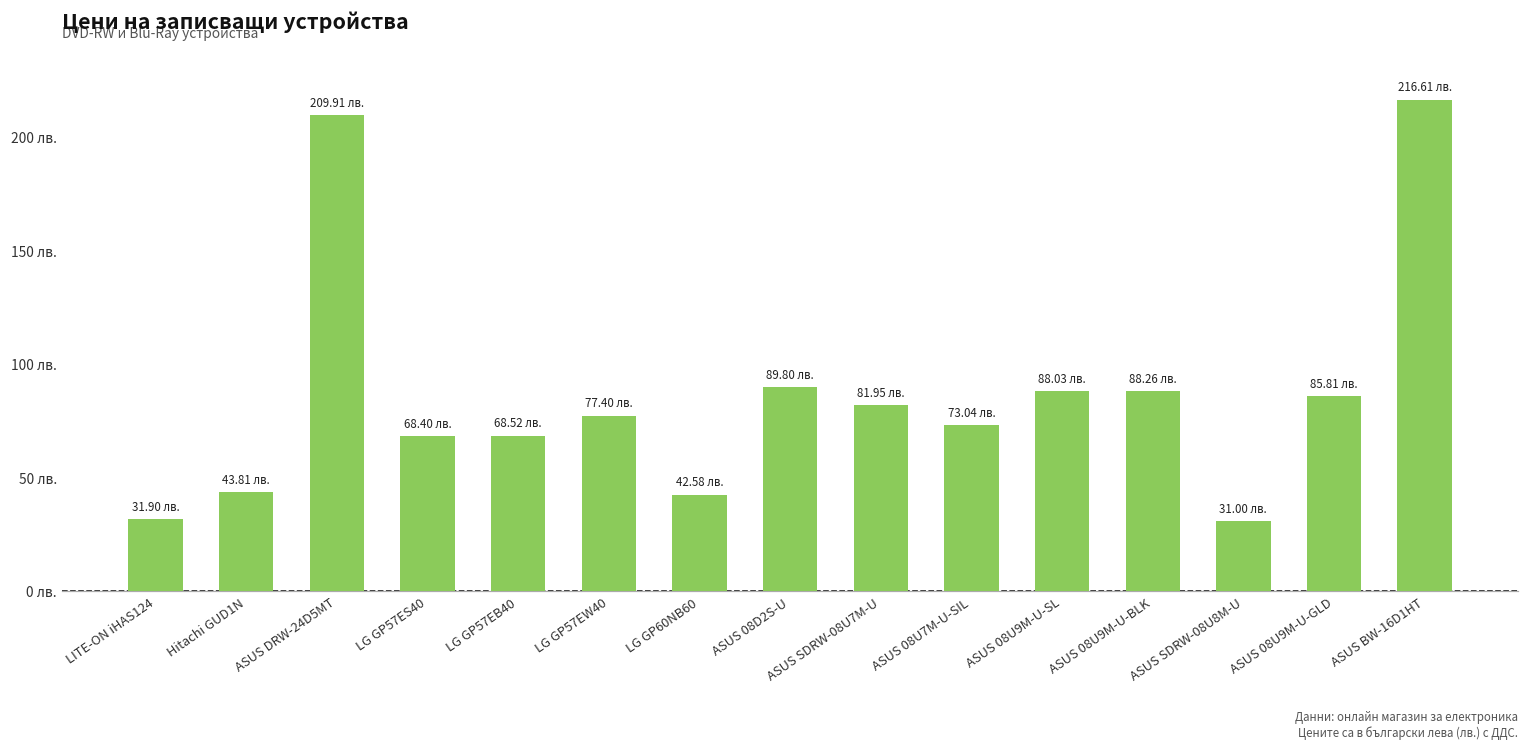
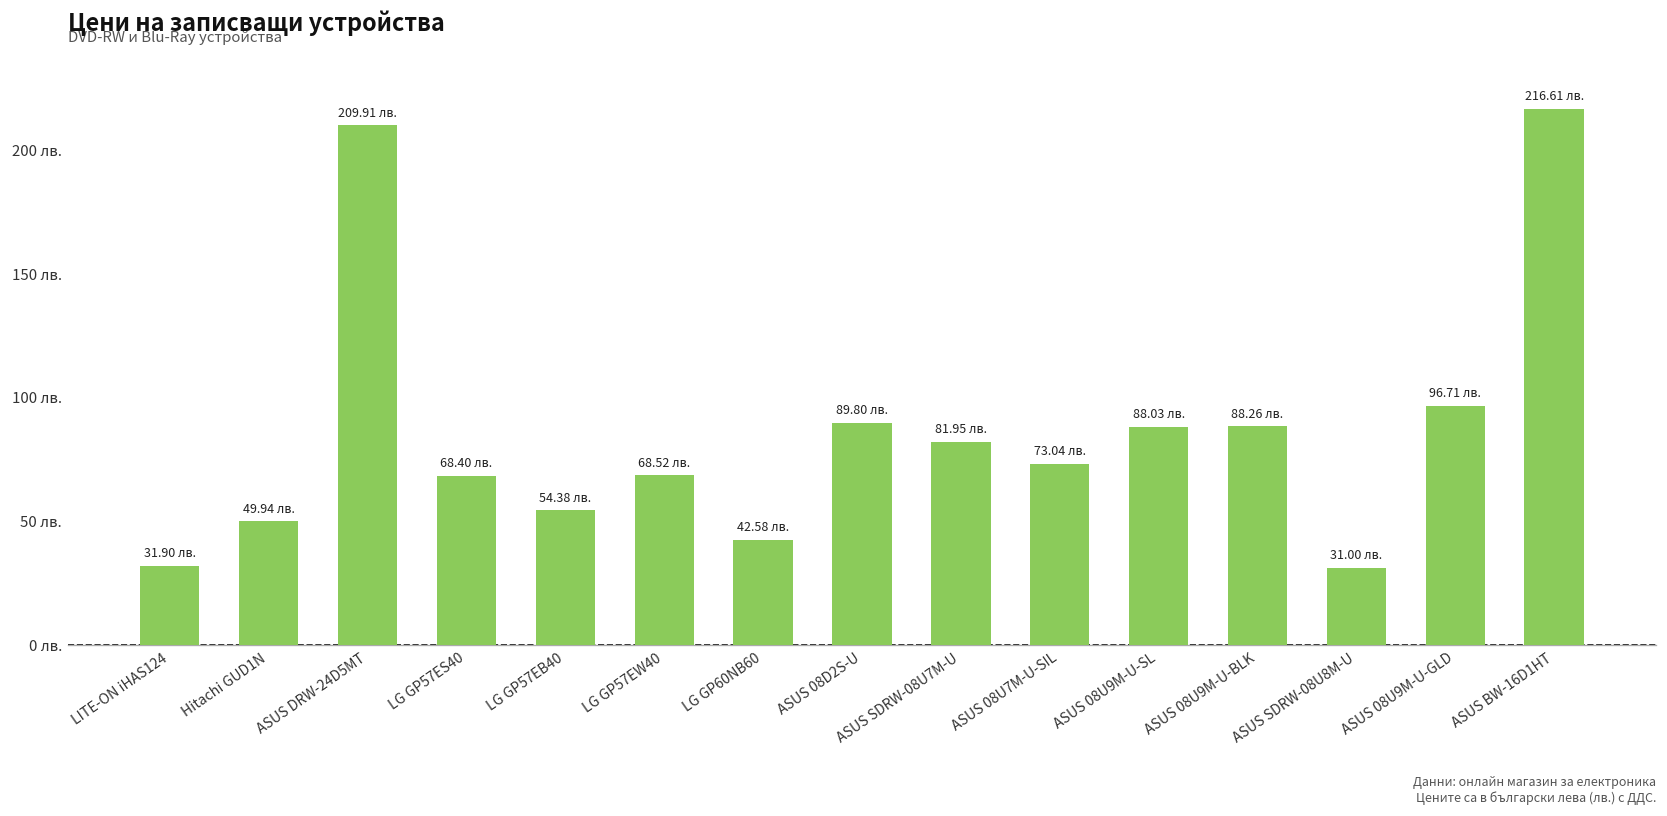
  {
    "LITE-ON iHAS124": 31.90,
-   "Hitachi GUD1N": 43.81,
+   "Hitachi GUD1N": 49.94,
    "ASUS DRW-24D5MT": 209.91,
    "LG GP57ES40": 68.40,
-   "LG GP57EB40": 68.52,
-   "LG GP57EW40": 77.40,
+   "LG GP57EB40": 54.38,
+   "LG GP57EW40": 68.52,
    "LG GP60NB60": 42.58,
    "ASUS 08D2S-U": 89.80,
    "ASUS SDRW-08U7M-U": 81.95,
    "ASUS 08U7M-U-SIL": 73.04,
    "ASUS 08U9M-U-SL": 88.03,
    "ASUS 08U9M-U-BLK": 88.26,
    "ASUS SDRW-08U8M-U": 31.00,
-   "ASUS 08U9M-U-GLD": 85.81,
+   "ASUS 08U9M-U-GLD": 96.71,
    "ASUS BW-16D1HT": 216.61
  }
